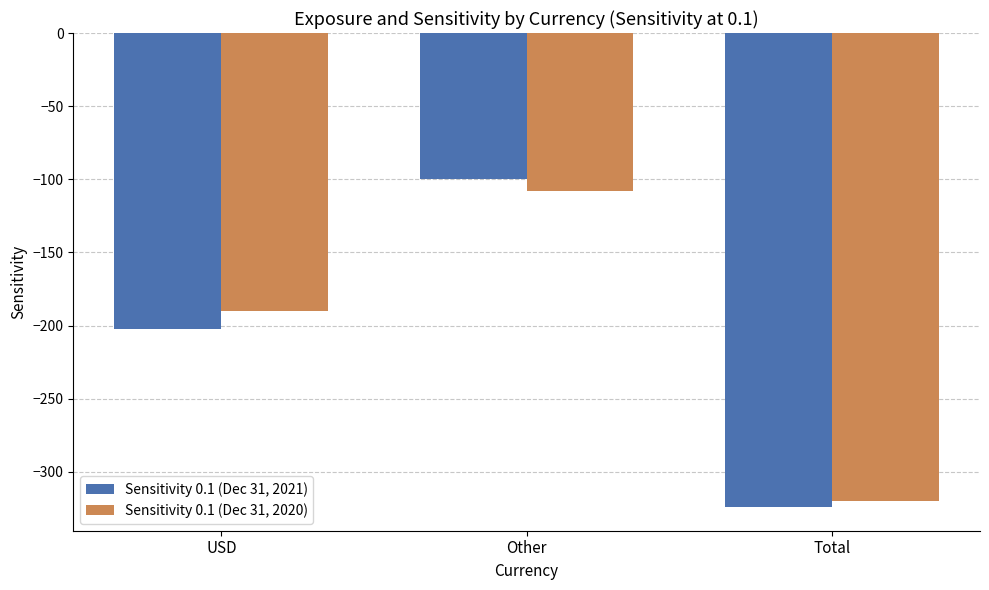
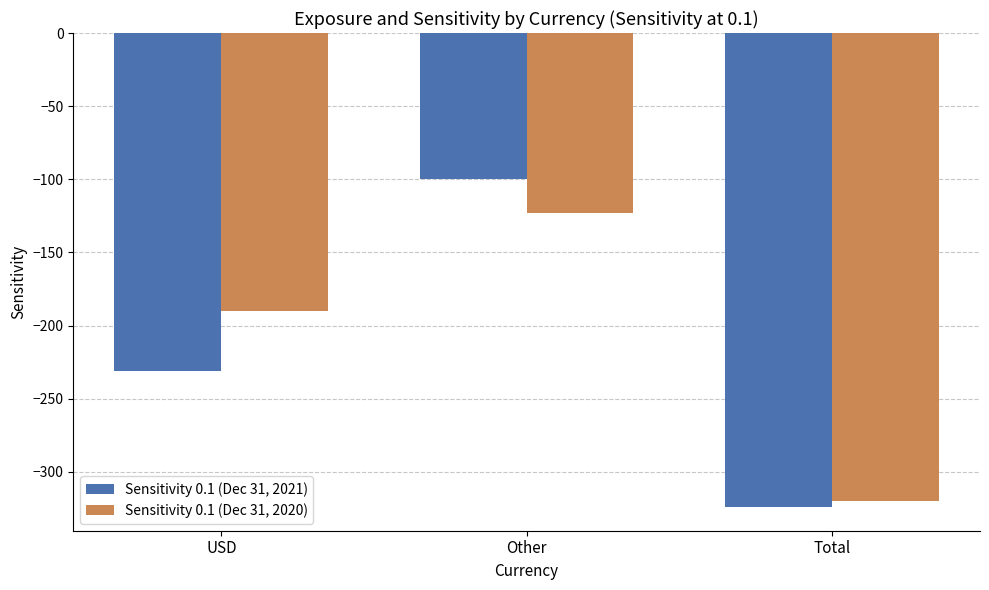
  {
    "Sensitivity 0.1 (Dec 31, 2021)": {
-     "USD": -202,
+     "USD": -231,
      "Other": -100,
      "Total": -324
    },
    "Sensitivity 0.1 (Dec 31, 2020)": {
      "USD": -190,
-     "Other": -108,
+     "Other": -123,
      "Total": -320
    }
  }
